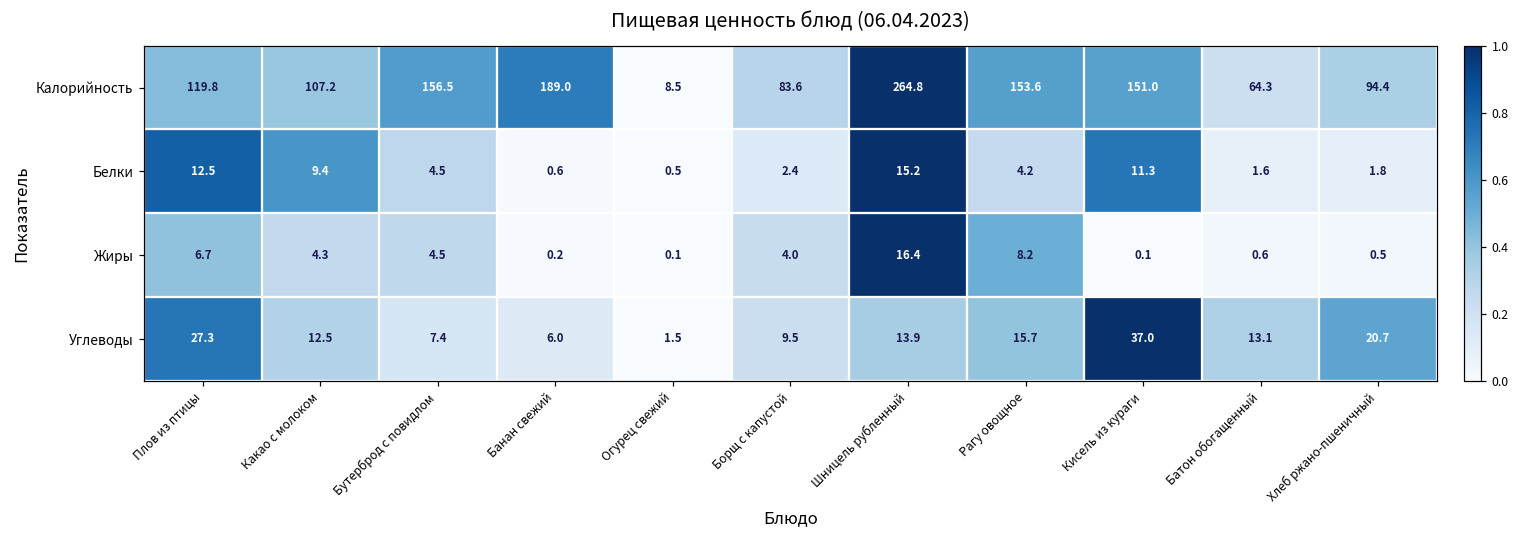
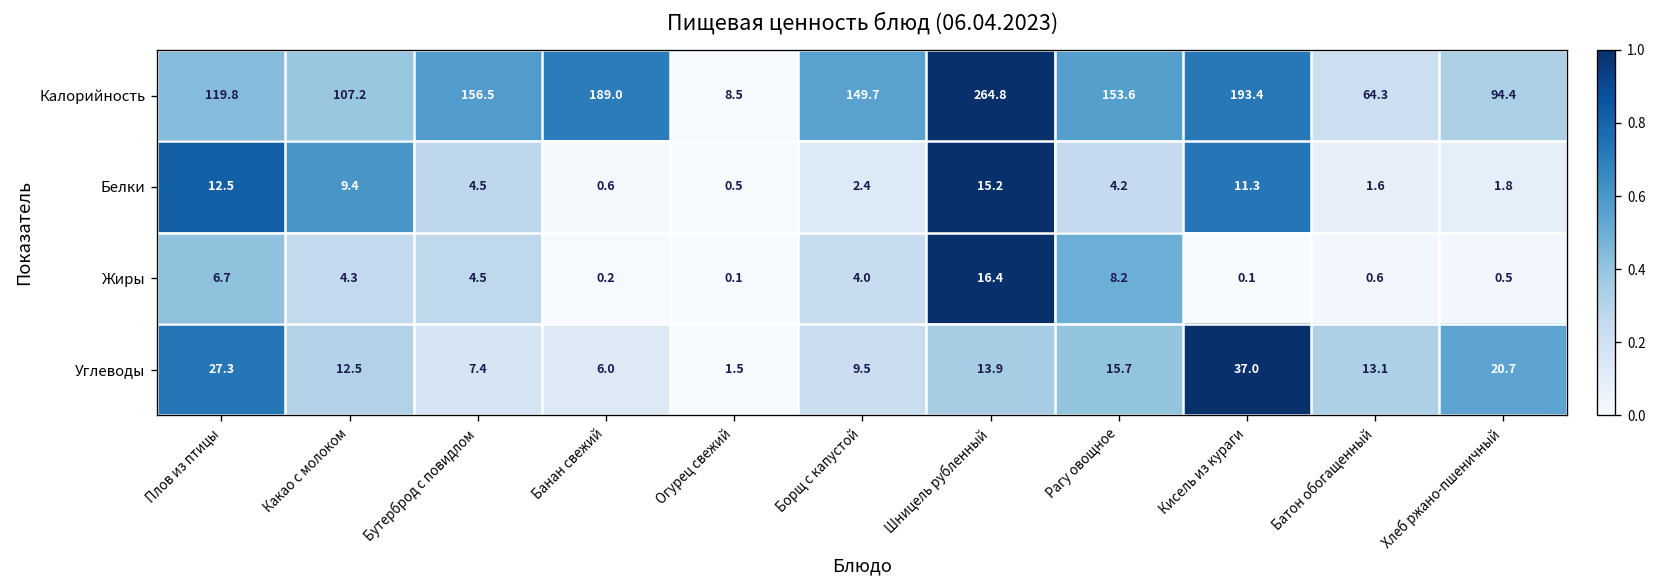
  {
    "Калорийность": {
      "Плов из птицы": 119.8,
      "Какао с молоком": 107.2,
      "Бутерброд с повидлом": 156.5,
      "Банан свежий": 189.0,
      "Огурец свежий": 8.5,
-     "Борщ с капустой": 83.6,
+     "Борщ с капустой": 149.7,
      "Шницель рубленный": 264.8,
      "Рагу овощное": 153.6,
-     "Кисель из кураги": 151.0,
+     "Кисель из кураги": 193.4,
      "Батон обогащенный": 64.3,
      "Хлеб ржано-пшеничный": 94.4
    },
    "Белки": {
      "Плов из птицы": 12.5,
      "Какао с молоком": 9.4,
      "Бутерброд с повидлом": 4.5,
      "Банан свежий": 0.6,
      "Огурец свежий": 0.5,
      "Борщ с капустой": 2.4,
      "Шницель рубленный": 15.2,
      "Рагу овощное": 4.2,
      "Кисель из кураги": 11.3,
      "Батон обогащенный": 1.6,
      "Хлеб ржано-пшеничный": 1.8
    },
    "Жиры": {
      "Плов из птицы": 6.7,
      "Какао с молоком": 4.3,
      "Бутерброд с повидлом": 4.5,
      "Банан свежий": 0.2,
      "Огурец свежий": 0.1,
      "Борщ с капустой": 4.0,
      "Шницель рубленный": 16.4,
      "Рагу овощное": 8.2,
      "Кисель из кураги": 0.1,
      "Батон обогащенный": 0.6,
      "Хлеб ржано-пшеничный": 0.5
    },
    "Углеводы": {
      "Плов из птицы": 27.3,
      "Какао с молоком": 12.5,
      "Бутерброд с повидлом": 7.4,
      "Банан свежий": 6.0,
      "Огурец свежий": 1.5,
      "Борщ с капустой": 9.5,
      "Шницель рубленный": 13.9,
      "Рагу овощное": 15.7,
      "Кисель из кураги": 37.0,
      "Батон обогащенный": 13.1,
      "Хлеб ржано-пшеничный": 20.7
    }
  }
